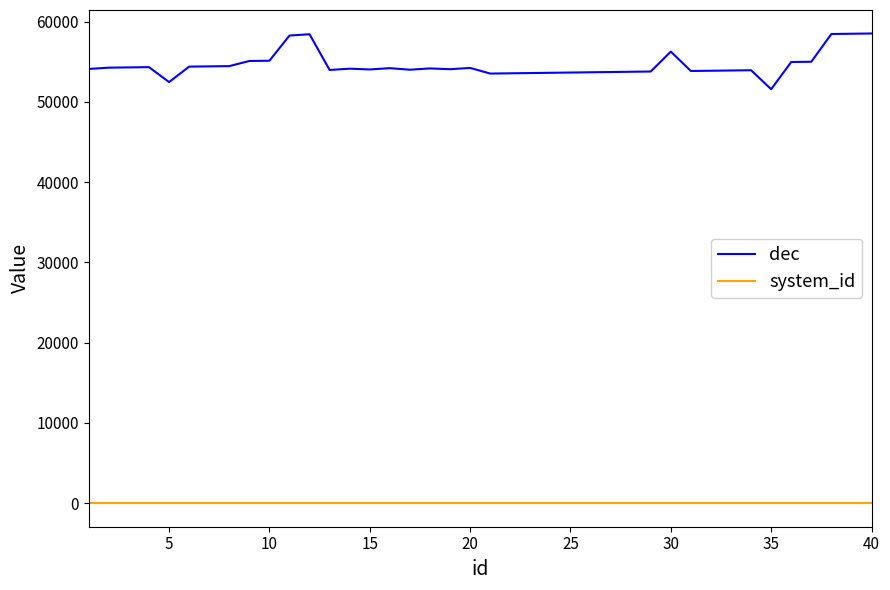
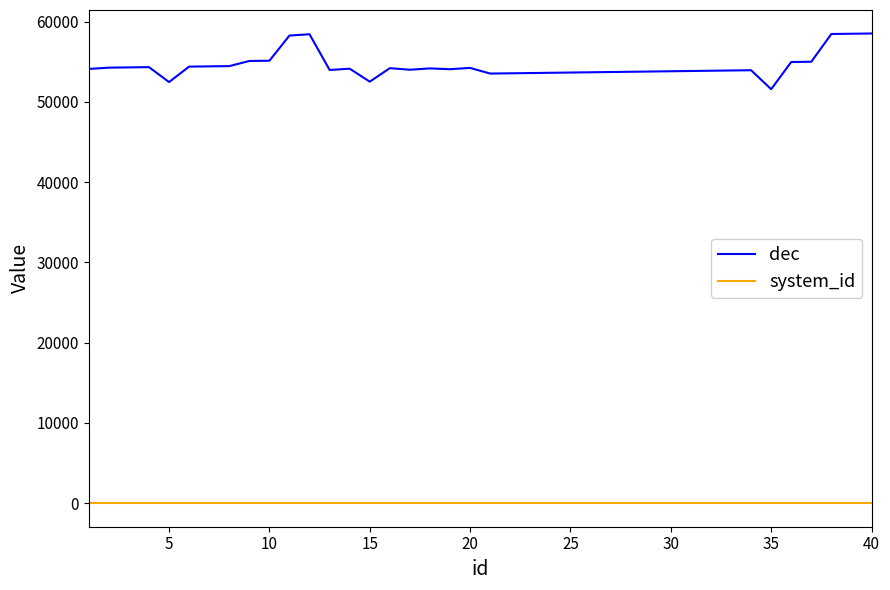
  {
    "dec": {
      "5": 52000,
      "10": 55000,
-     "15": 54000,
+     "15": 53000,
      "20": 54000,
      "25": 54000,
-     "30": 56000,
+     "30": 54000,
      "35": 52000,
      "40": 59000
    },
    "system_id": {
      "5": 0,
      "10": 0,
      "15": 0,
      "20": 0,
      "25": 0,
      "30": 0,
      "35": 0,
      "40": 0
    }
  }
